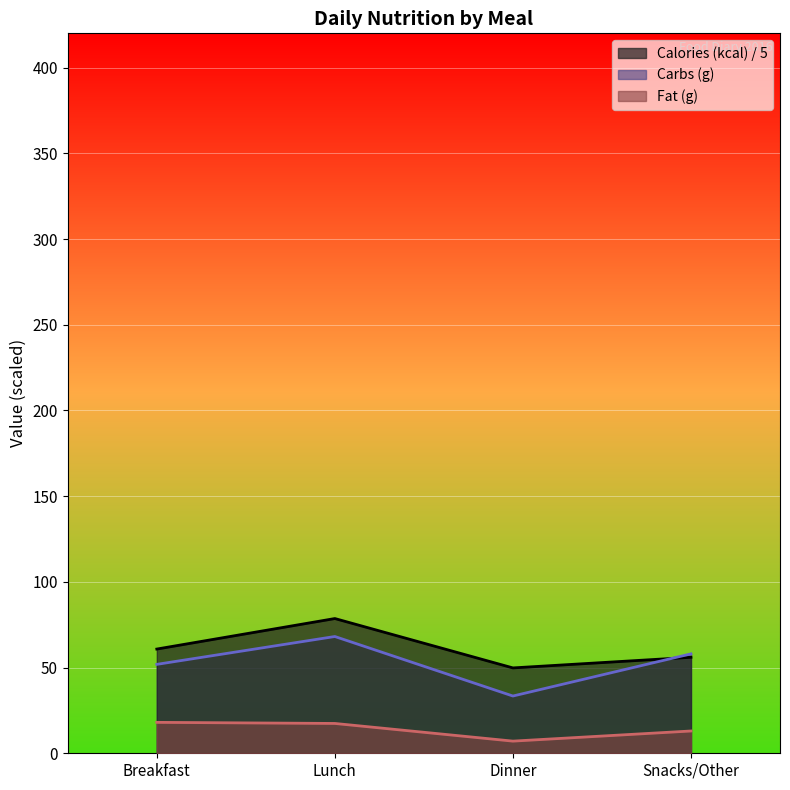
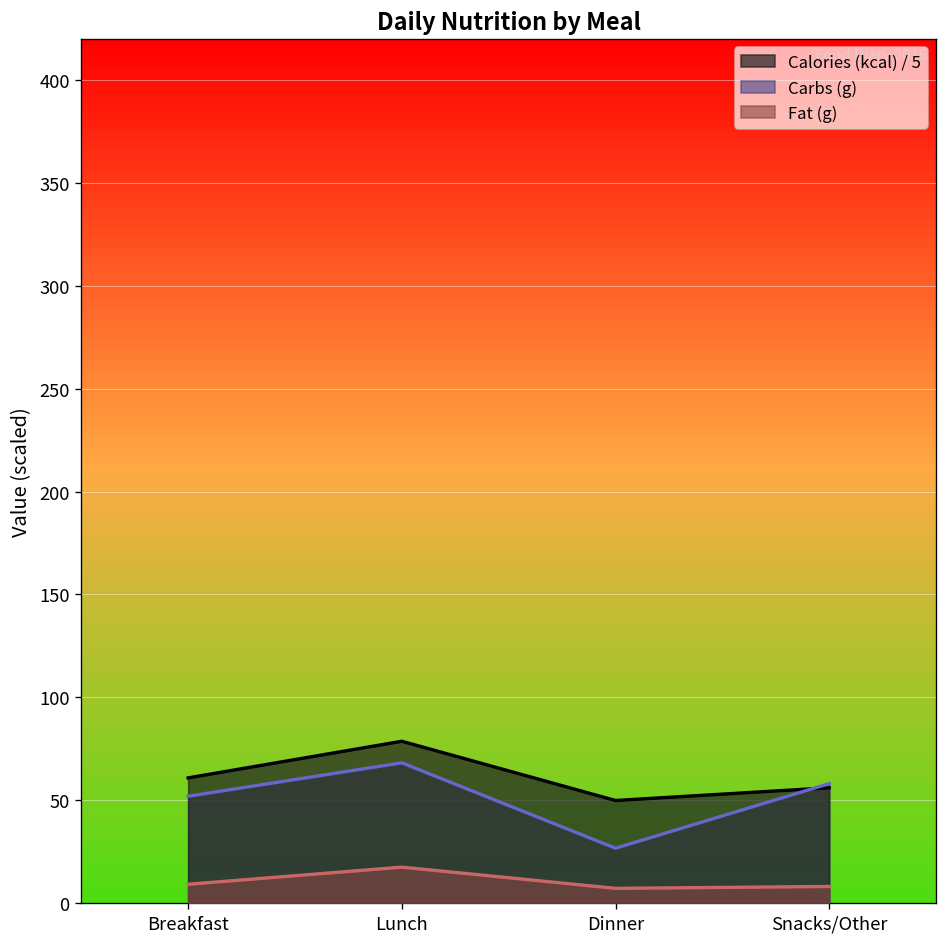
  {
    "Carbs (g)": {
      "Breakfast": 52,
      "Lunch": 68,
-     "Dinner": 33,
+     "Dinner": 27,
      "Snacks/Other": 58
    },
    "Fat (g)": {
-     "Breakfast": 18,
+     "Breakfast": 9,
      "Lunch": 17,
      "Dinner": 7,
-     "Snacks/Other": 13
+     "Snacks/Other": 8
    }
  }
